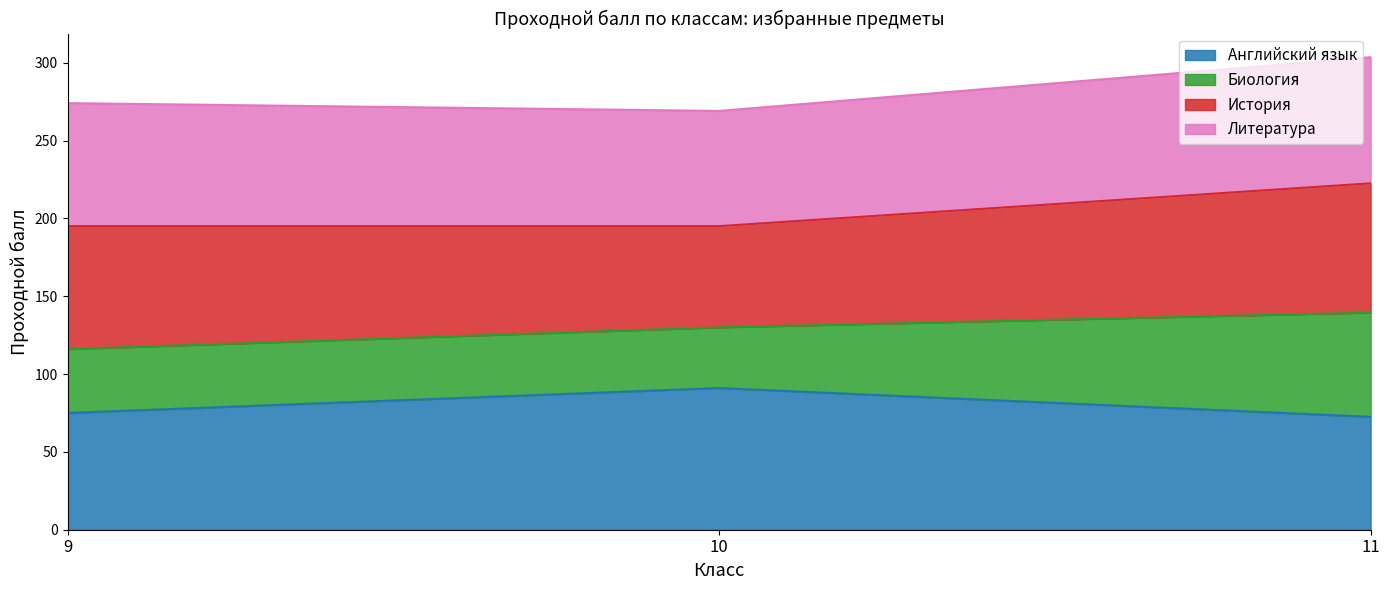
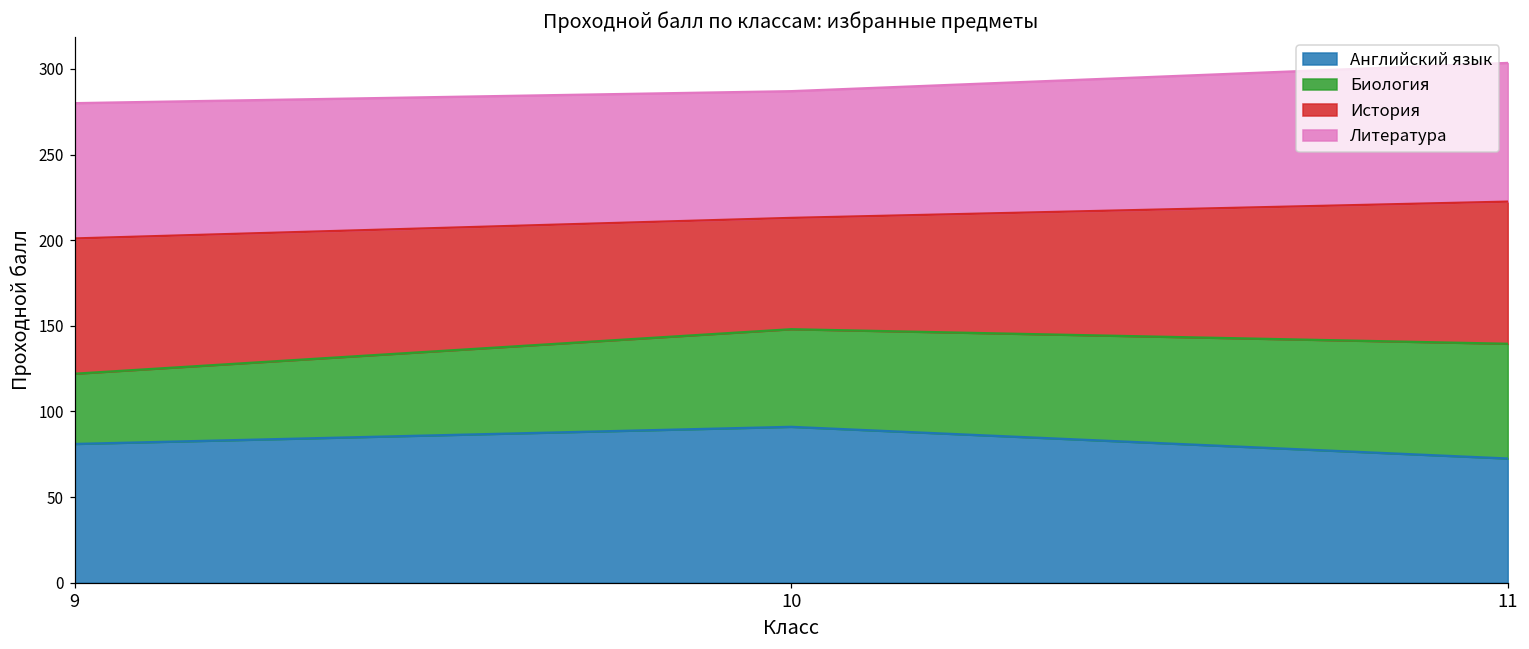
  {
    "Английский язык": {
-     "9": 75,
+     "9": 81,
      "10": 91,
      "11": 73
    },
    "Биология": {
      "9": 41,
-     "10": 39,
+     "10": 57,
      "11": 67
    },
    "История": {
      "9": 79,
      "10": 65,
      "11": 83
    },
    "Литература": {
      "9": 79,
      "10": 74,
      "11": 81
    }
  }
